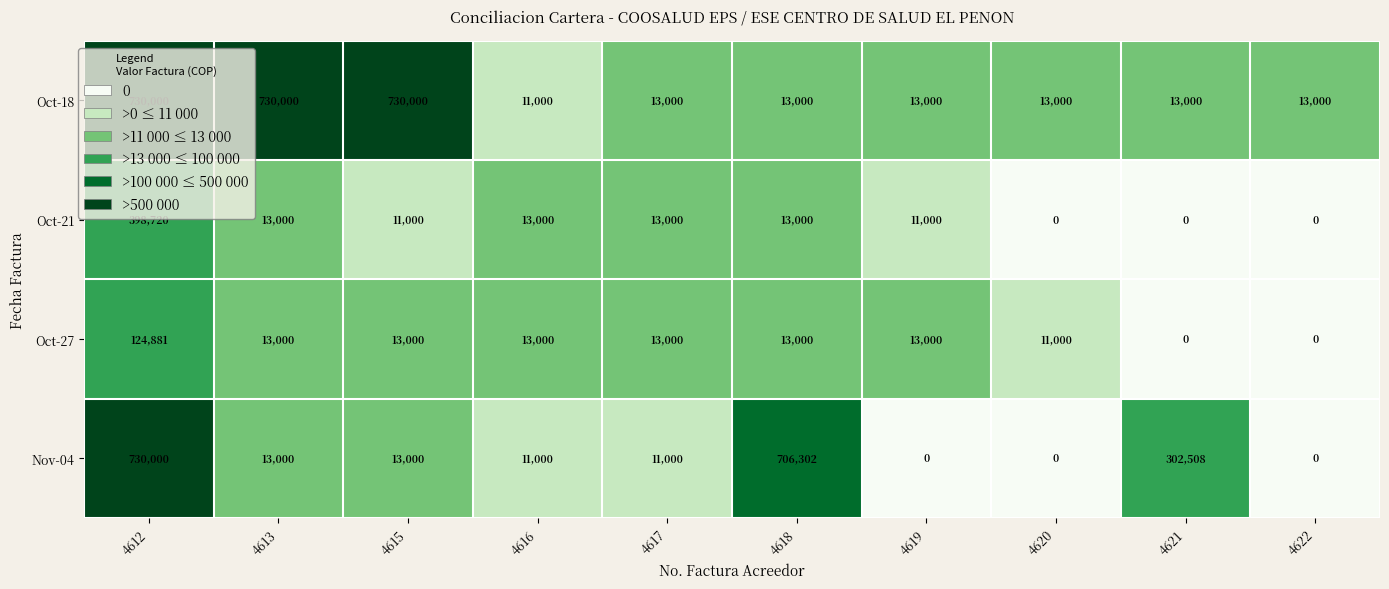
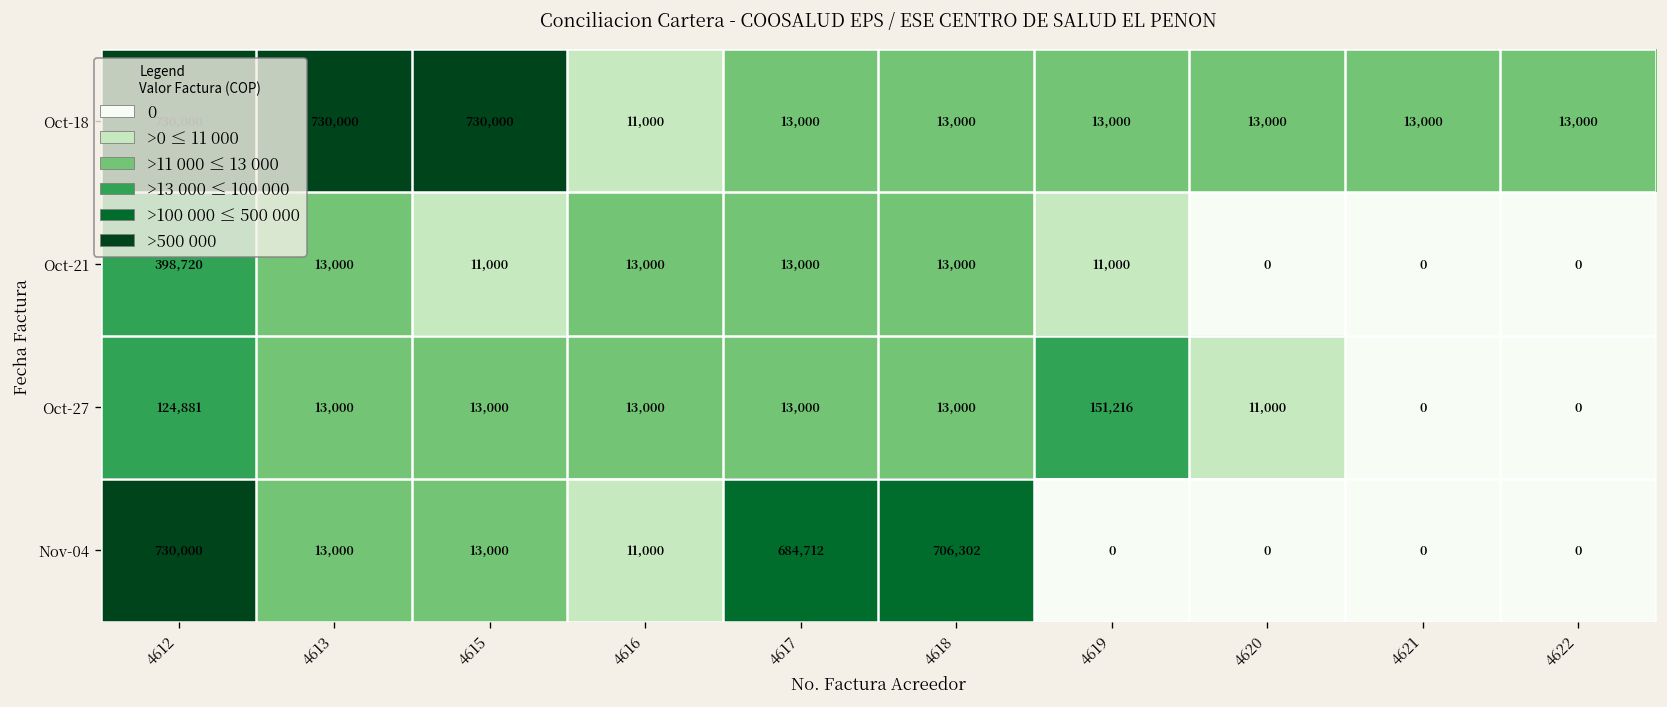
  {
    "Oct-18": {
      "4613": "730,000",
      "4615": "730,000",
      "4616": "11,000",
      "4617": "13,000",
      "4618": "13,000",
      "4619": "13,000",
      "4620": "13,000",
      "4621": "13,000",
      "4622": "13,000"
    },
    "Oct-21": {
      "4613": "13,000",
      "4615": "11,000",
      "4616": "13,000",
      "4617": "13,000",
      "4618": "13,000",
      "4619": "11,000",
      "4620": "0",
      "4621": "0",
      "4622": "0"
    },
    "Oct-27": {
      "4612": "124,881",
      "4613": "13,000",
      "4615": "13,000",
      "4616": "13,000",
      "4617": "13,000",
      "4618": "13,000",
-     "4619": "13,000",
+     "4619": "151,216",
      "4620": "11,000",
      "4621": "0",
      "4622": "0"
    },
    "Nov-04": {
      "4612": "730,000",
      "4613": "13,000",
      "4615": "13,000",
      "4616": "11,000",
-     "4617": "11,000",
+     "4617": "684,712",
      "4618": "706,302",
      "4619": "0",
      "4620": "0",
-     "4621": "302,508",
+     "4621": "0",
      "4622": "0"
    }
  }
